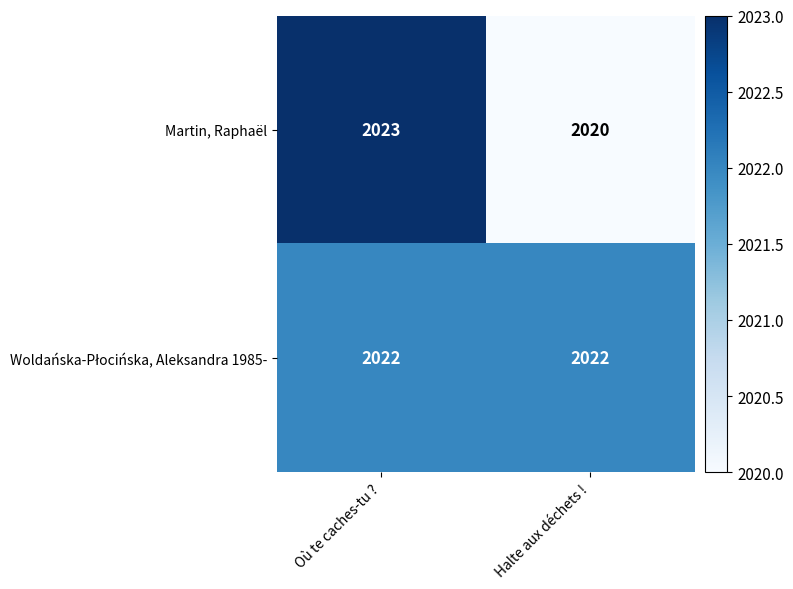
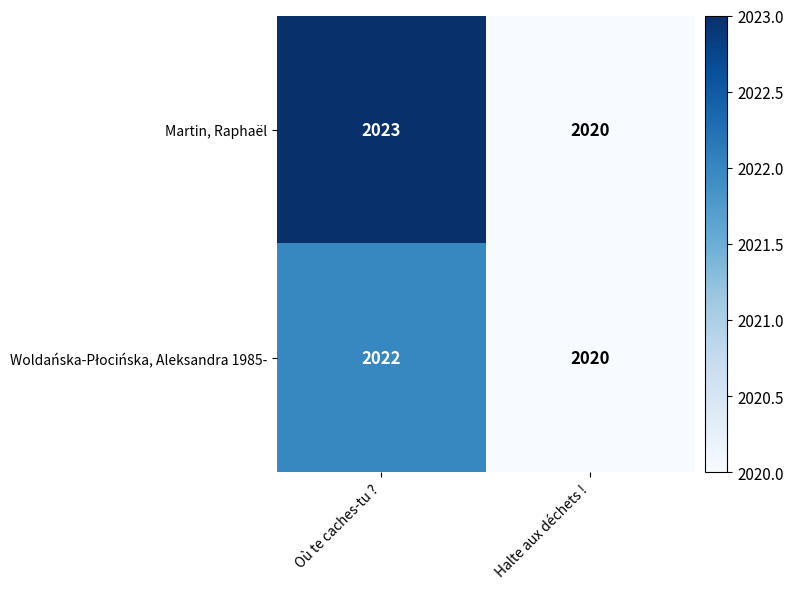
  {
    "Martin, Raphaël": {
      "Où te caches-tu ?": 2023,
      "Halte aux déchets !": 2020
    },
    "Woldańska-Płocińska, Aleksandra 1985-": {
      "Où te caches-tu ?": 2022,
-     "Halte aux déchets !": 2022
+     "Halte aux déchets !": 2020
    }
  }
